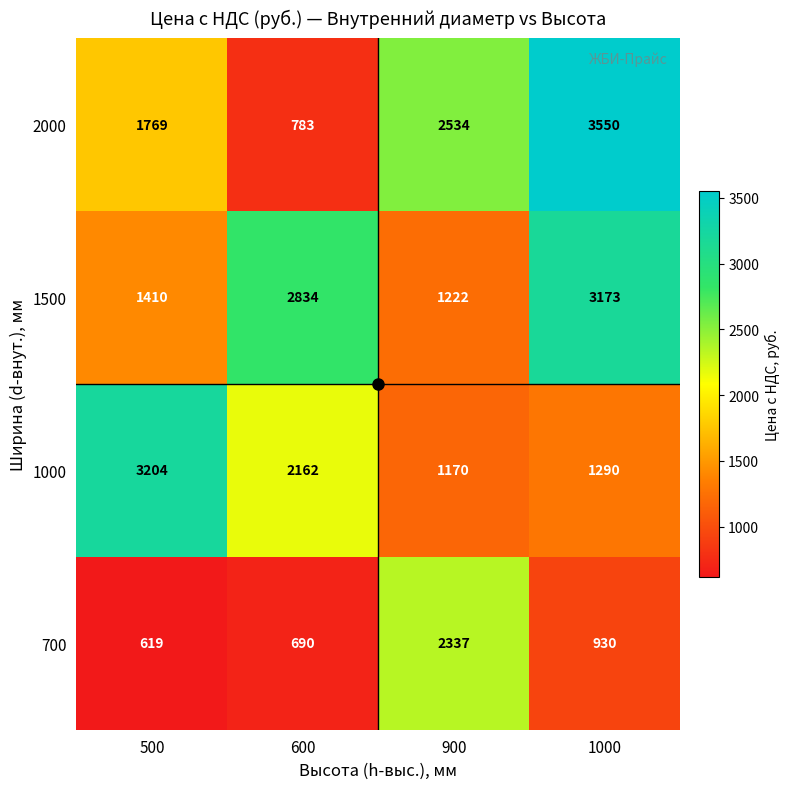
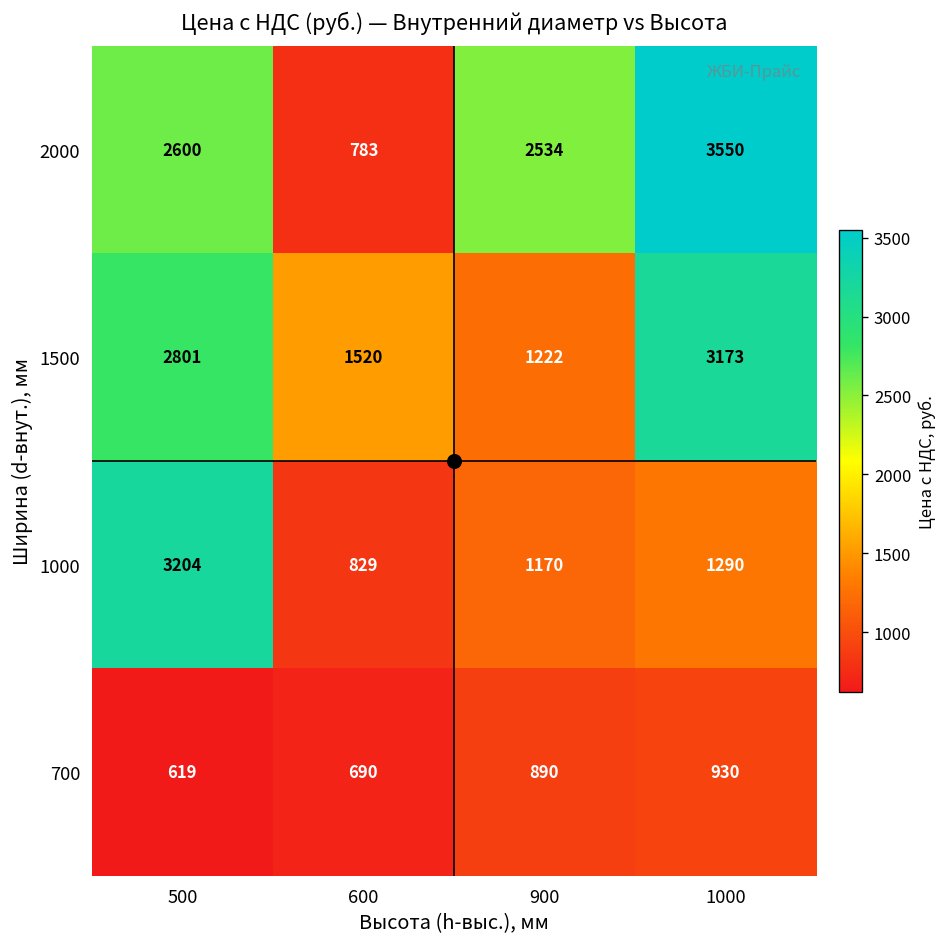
  {
    "2000": {
-     "500": 1769,
+     "500": 2600,
      "600": 783,
      "900": 2534
    },
    "1500": {
-     "500": 1410,
-     "600": 2834,
+     "500": 2801,
+     "600": 1520,
      "900": 1222,
      "1000": 3173
    },
    "1000": {
      "500": 3204,
-     "600": 2162,
+     "600": 829,
      "900": 1170,
      "1000": 1290
    },
    "700": {
      "500": 619,
      "600": 690,
-     "900": 2337,
+     "900": 890,
      "1000": 930
    }
  }
